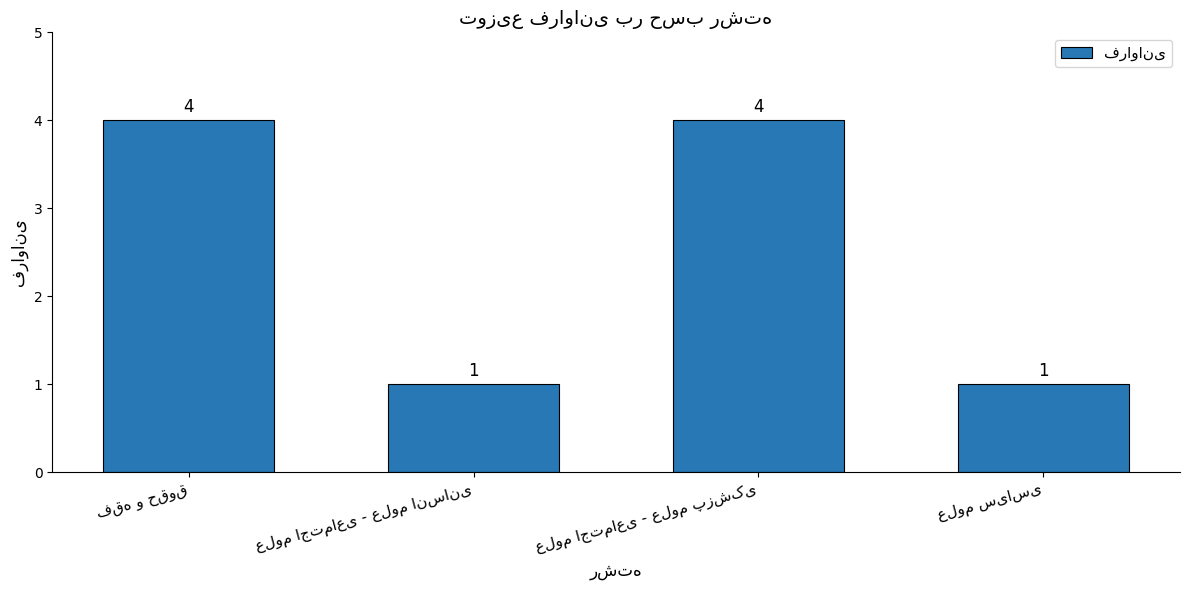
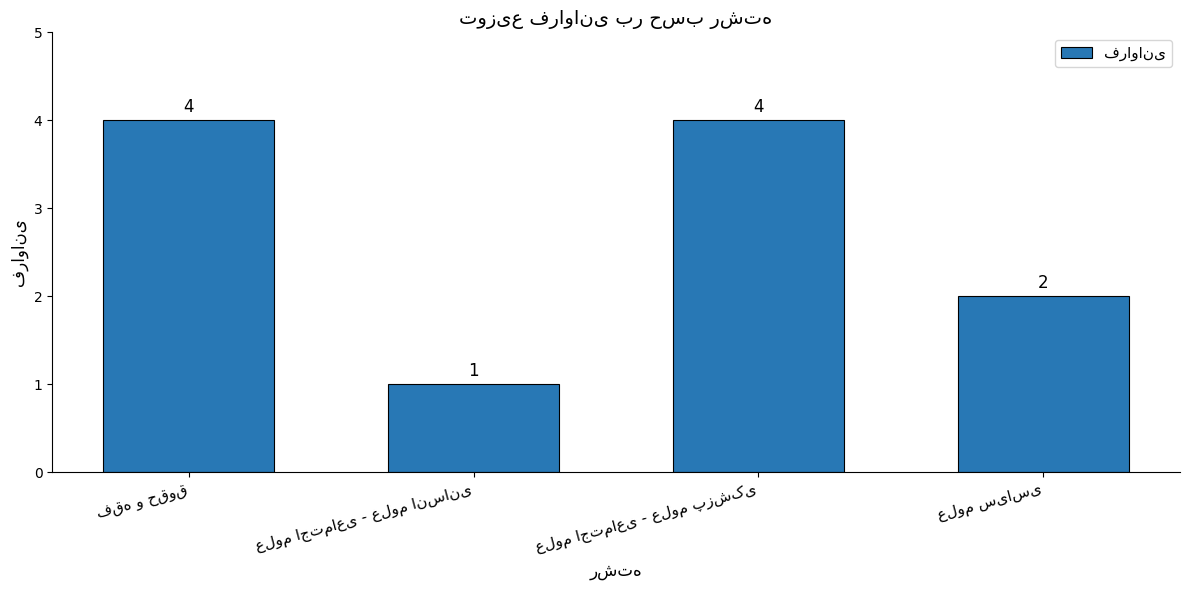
  {
    "فقه و حقوق": 4,
    "علوم اجتماعی - علوم انسانی": 1,
    "علوم اجتماعی - علوم پزشکی": 4,
-   "علوم سیاسی": 1
+   "علوم سیاسی": 2
  }
